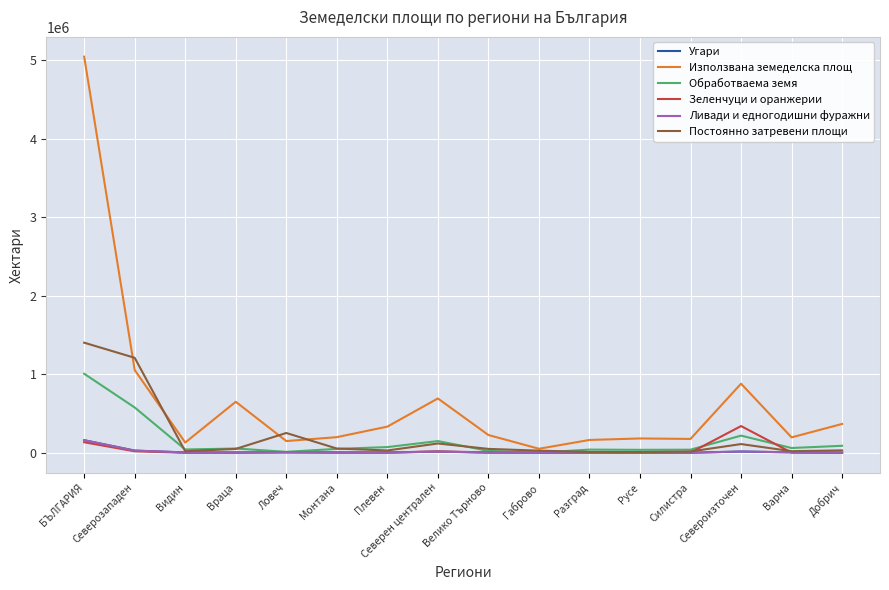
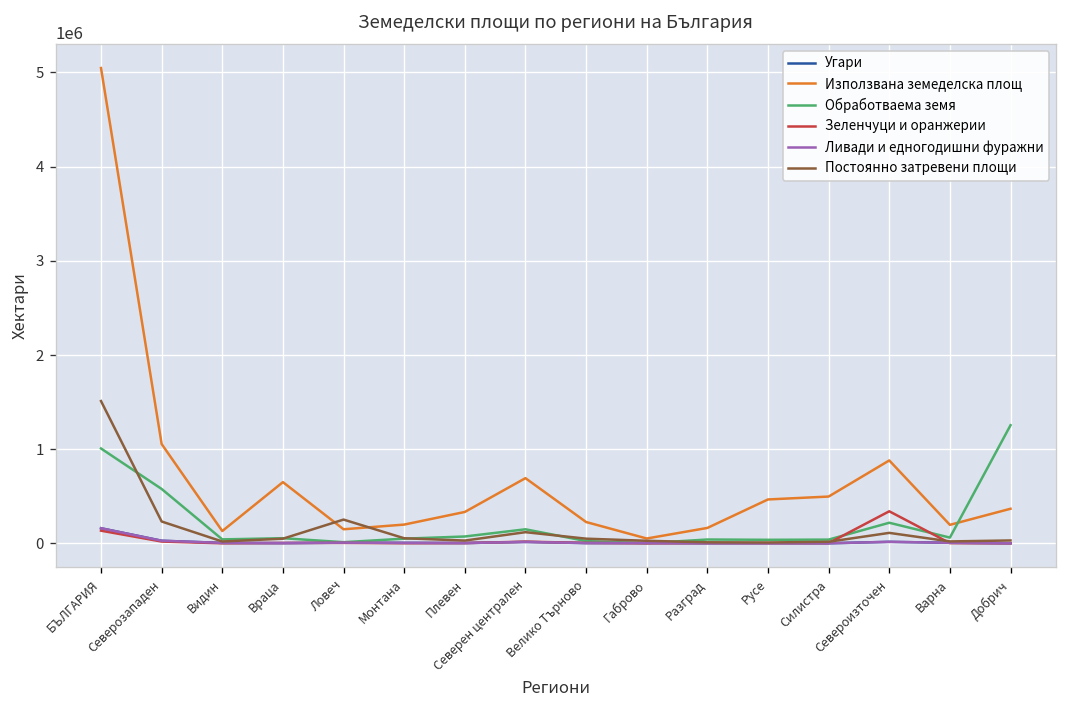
  {
    "Ливади и едногодишни фуражни": {
      "Североизточен": 0
    },
    "Използвана земеделска площ": {
      "БЪЛГАРИЯ": 5000000,
      "Северозападен": 1100000,
      "Видин": 100000,
      "Враца": 700000,
      "Ловеч": 200000,
      "Монтана": 200000,
      "Плевен": 300000,
      "Северен централен": 700000,
      "Велико Търново": 200000,
      "Разград": 200000,
-     "Русе": 200000,
-     "Силистра": 200000,
+     "Русе": 500000,
+     "Силистра": 500000,
      "Североизточен": 900000,
      "Варна": 200000,
      "Добрич": 400000
    },
    "Обработваема земя": {
      "БЪЛГАРИЯ": 1000000,
      "Северозападен": 600000,
      "Плевен": 100000,
      "Североизточен": 200000,
      "Варна": 100000,
-     "Добрич": 100000
+     "Добрич": 1300000
    },
    "Зеленчуци и оранжерии": {
      "Североизточен": 300000
    },
    "Постоянно затревени площи": {
-     "БЪЛГАРИЯ": 1400000,
-     "Северозападен": 1200000,
+     "БЪЛГАРИЯ": 1500000,
+     "Северозападен": 200000,
      "Ловеч": 300000,
      "Североизточен": 100000
    }
  }
